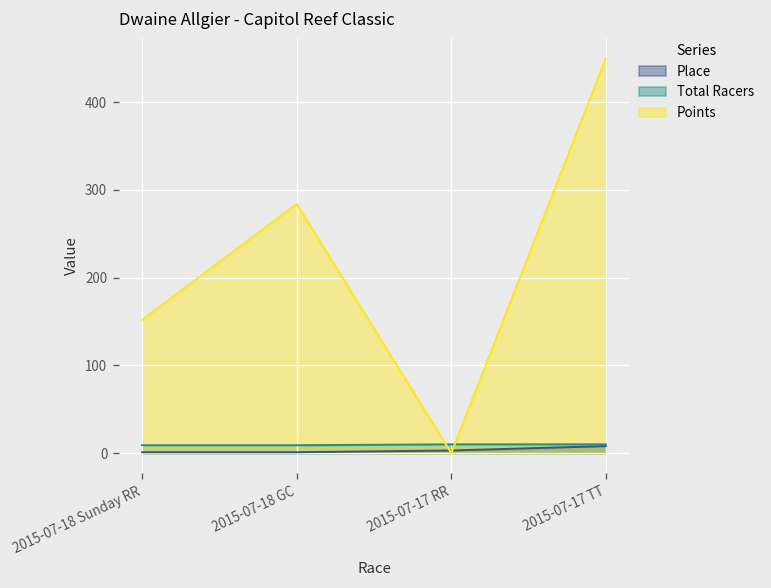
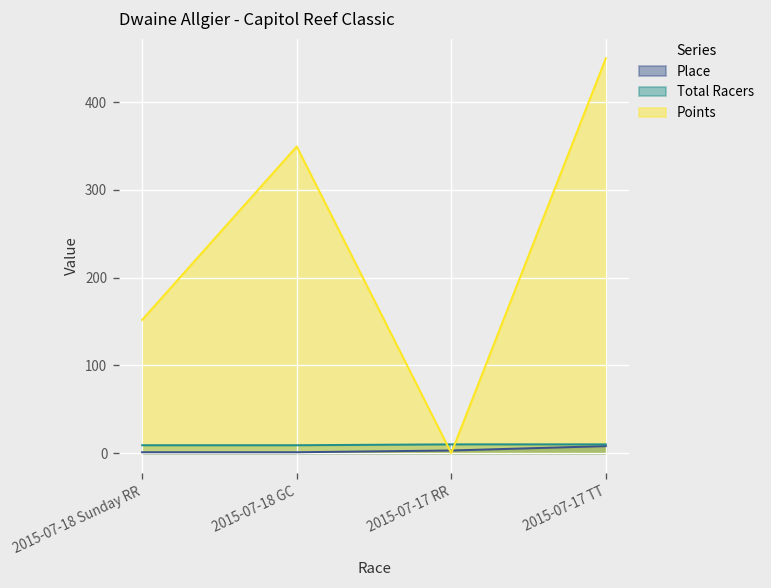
  {
    "Points": {
      "2015-07-18 Sunday RR": 150,
-     "2015-07-18 GC": 280,
+     "2015-07-18 GC": 350,
      "2015-07-17 TT": 450
    }
  }
